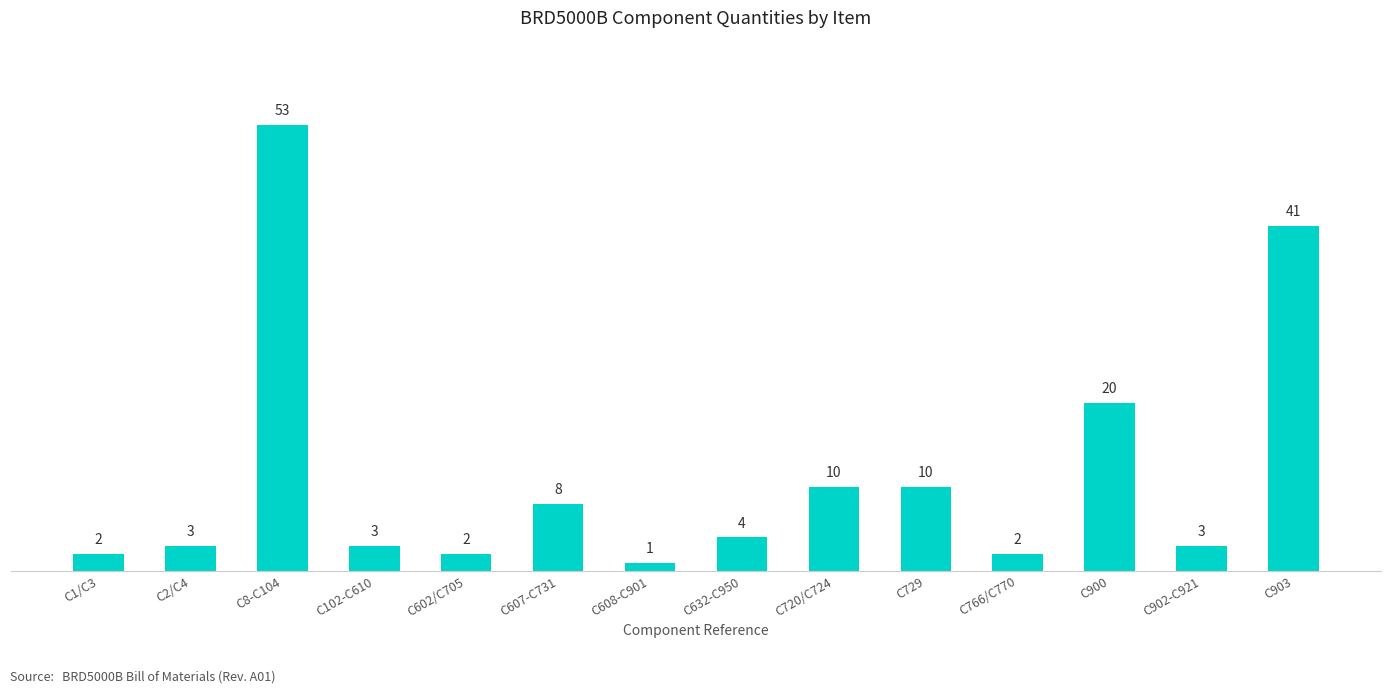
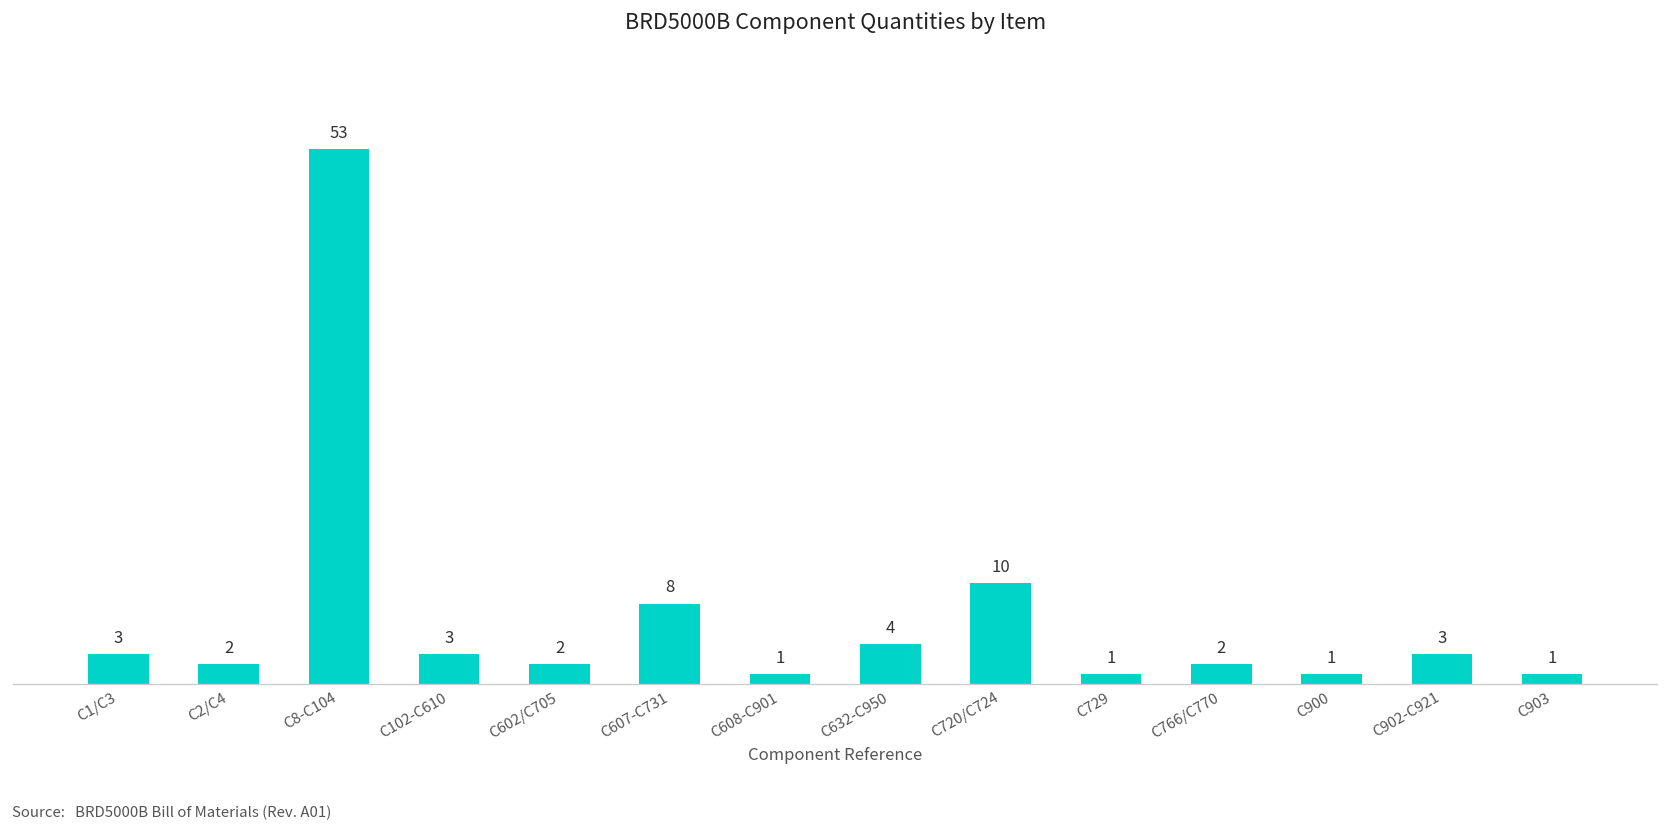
  {
-   "C1/C3": 2,
-   "C2/C4": 3,
+   "C1/C3": 3,
+   "C2/C4": 2,
    "C8-C104": 53,
    "C102-C610": 3,
    "C602/C705": 2,
    "C607-C731": 8,
    "C608-C901": 1,
    "C632-C950": 4,
    "C720/C724": 10,
-   "C729": 10,
+   "C729": 1,
    "C766/C770": 2,
-   "C900": 20,
+   "C900": 1,
    "C902-C921": 3,
-   "C903": 41
+   "C903": 1
  }
